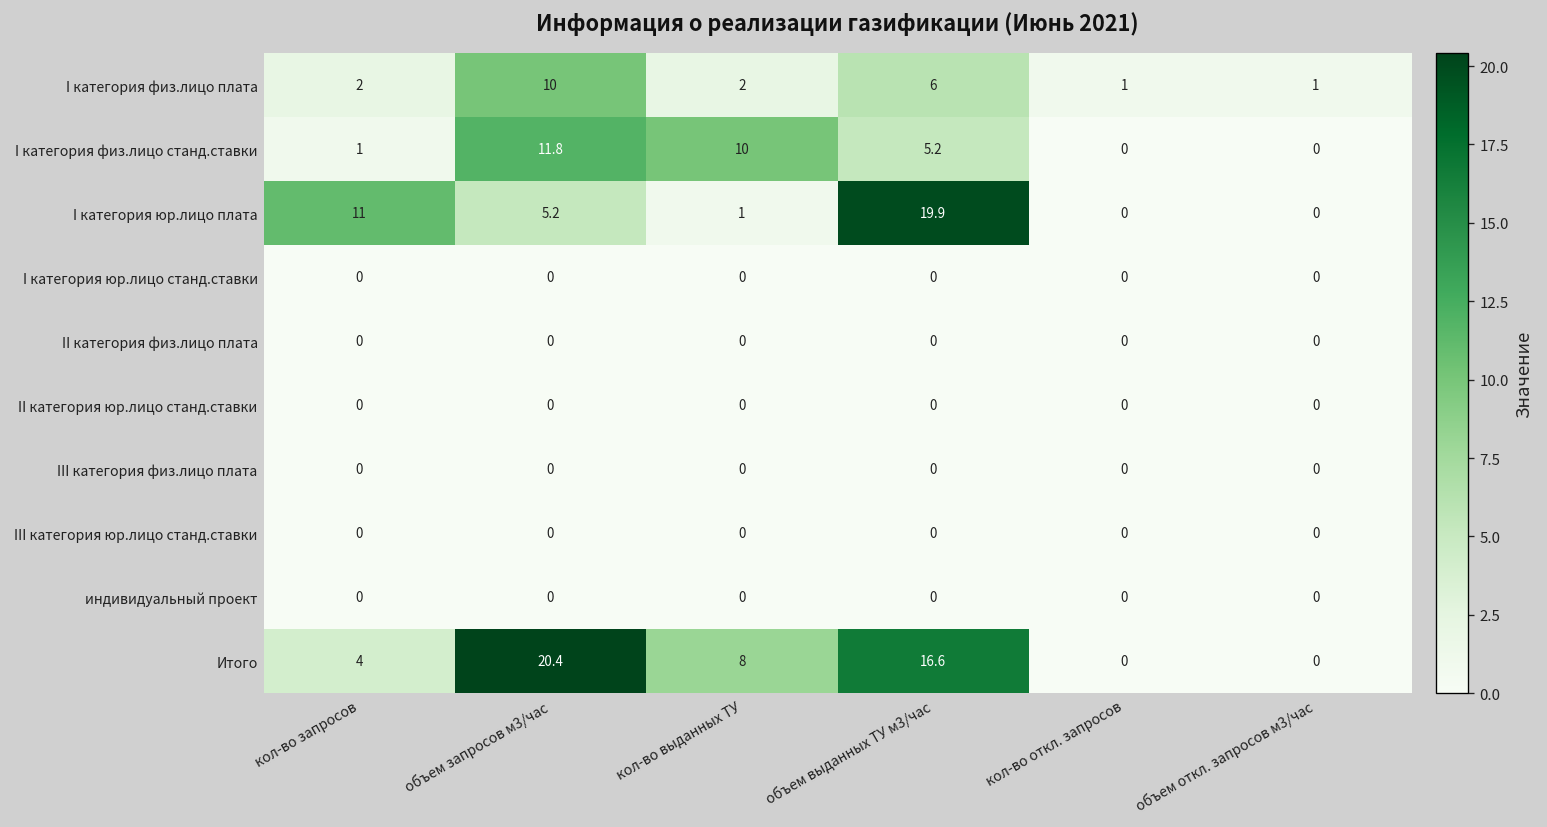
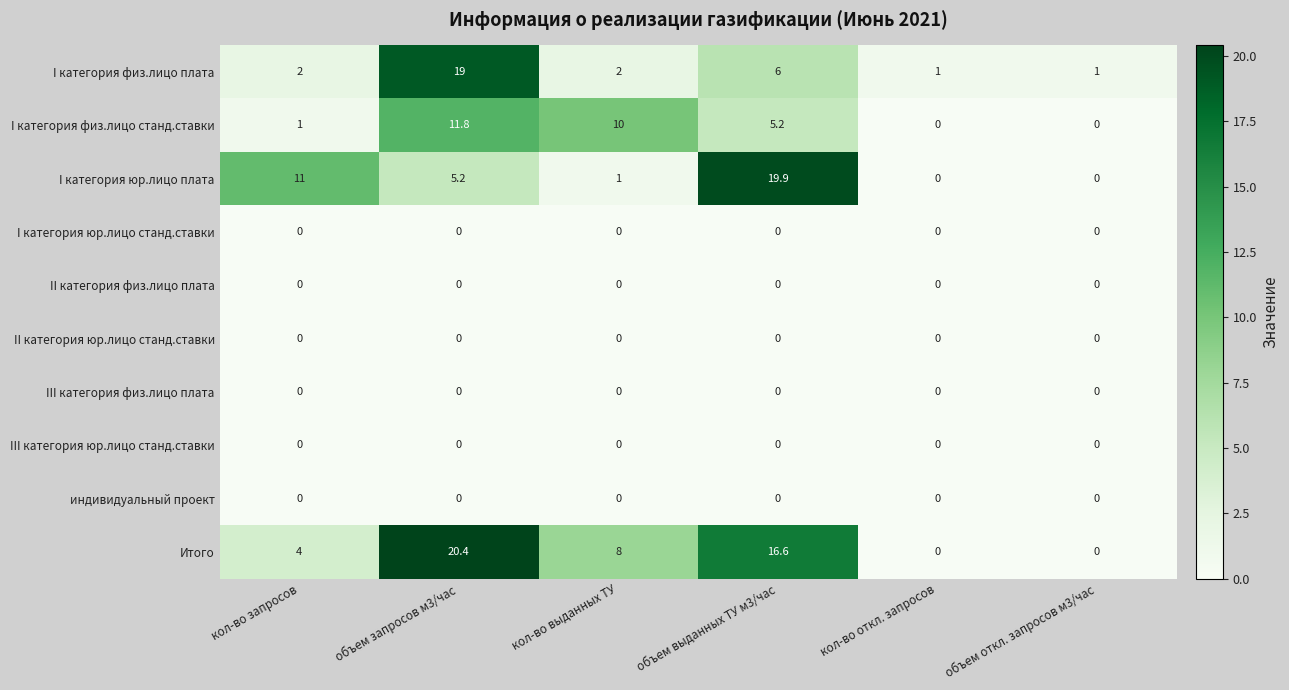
  {
    "I категория физ.лицо плата": {
      "кол-во запросов": 2,
-     "объем запросов м3/час": 10,
+     "объем запросов м3/час": 19,
      "кол-во выданных ТУ": 2,
      "объем выданных ТУ м3/час": 6,
      "кол-во откл. запросов": 1,
      "объем откл. запросов м3/час": 1
    },
    "I категория физ.лицо станд.ставки": {
      "кол-во запросов": 1,
      "объем запросов м3/час": 11.8,
      "кол-во выданных ТУ": 10,
      "объем выданных ТУ м3/час": 5.2,
      "кол-во откл. запросов": 0,
      "объем откл. запросов м3/час": 0
    },
    "I категория юр.лицо плата": {
      "кол-во запросов": 11,
      "объем запросов м3/час": 5.2,
      "кол-во выданных ТУ": 1,
      "объем выданных ТУ м3/час": 19.9,
      "кол-во откл. запросов": 0,
      "объем откл. запросов м3/час": 0
    },
    "I категория юр.лицо станд.ставки": {
      "кол-во запросов": 0,
      "объем запросов м3/час": 0,
      "кол-во выданных ТУ": 0,
      "объем выданных ТУ м3/час": 0,
      "кол-во откл. запросов": 0,
      "объем откл. запросов м3/час": 0
    },
    "II категория физ.лицо плата": {
      "кол-во запросов": 0,
      "объем запросов м3/час": 0,
      "кол-во выданных ТУ": 0,
      "объем выданных ТУ м3/час": 0,
      "кол-во откл. запросов": 0,
      "объем откл. запросов м3/час": 0
    },
    "II категория юр.лицо станд.ставки": {
      "кол-во запросов": 0,
      "объем запросов м3/час": 0,
      "кол-во выданных ТУ": 0,
      "объем выданных ТУ м3/час": 0,
      "кол-во откл. запросов": 0,
      "объем откл. запросов м3/час": 0
    },
    "III категория физ.лицо плата": {
      "кол-во запросов": 0,
      "объем запросов м3/час": 0,
      "кол-во выданных ТУ": 0,
      "объем выданных ТУ м3/час": 0,
      "кол-во откл. запросов": 0,
      "объем откл. запросов м3/час": 0
    },
    "III категория юр.лицо станд.ставки": {
      "кол-во запросов": 0,
      "объем запросов м3/час": 0,
      "кол-во выданных ТУ": 0,
      "объем выданных ТУ м3/час": 0,
      "кол-во откл. запросов": 0,
      "объем откл. запросов м3/час": 0
    },
    "индивидуальный проект": {
      "кол-во запросов": 0,
      "объем запросов м3/час": 0,
      "кол-во выданных ТУ": 0,
      "объем выданных ТУ м3/час": 0,
      "кол-во откл. запросов": 0,
      "объем откл. запросов м3/час": 0
    },
    "Итого": {
      "кол-во запросов": 4,
      "объем запросов м3/час": 20.4,
      "кол-во выданных ТУ": 8,
      "объем выданных ТУ м3/час": 16.6,
      "кол-во откл. запросов": 0,
      "объем откл. запросов м3/час": 0
    }
  }
